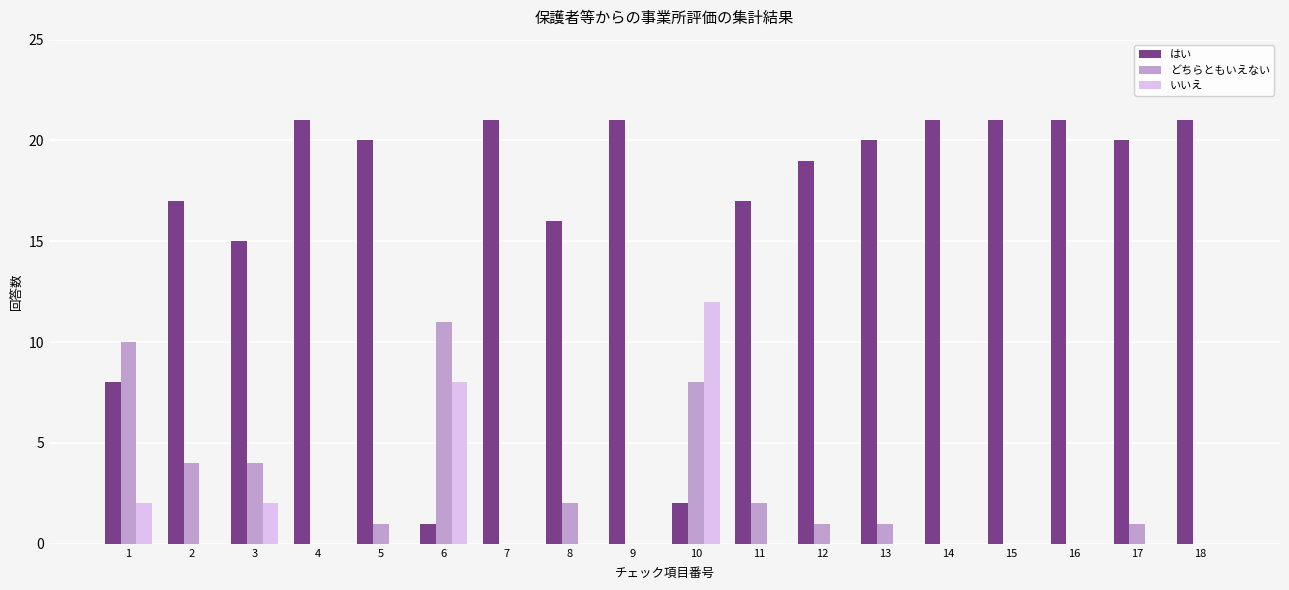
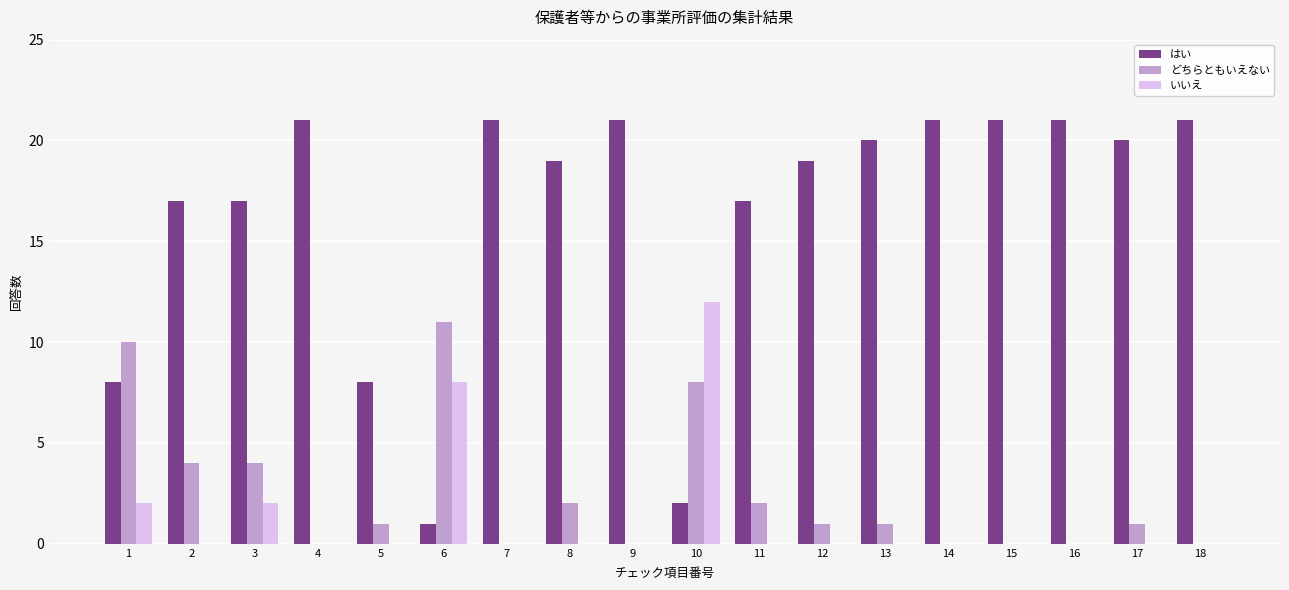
  {
    "はい": {
      "1": 8,
      "2": 17,
-     "3": 15,
+     "3": 17,
      "4": 21,
-     "5": 20,
+     "5": 8,
      "6": 1,
      "7": 21,
-     "8": 16,
+     "8": 19,
      "9": 21,
      "10": 2,
      "11": 17,
      "12": 19,
      "13": 20,
      "14": 21,
      "15": 21,
      "16": 21,
      "17": 20,
      "18": 21
    }
  }
